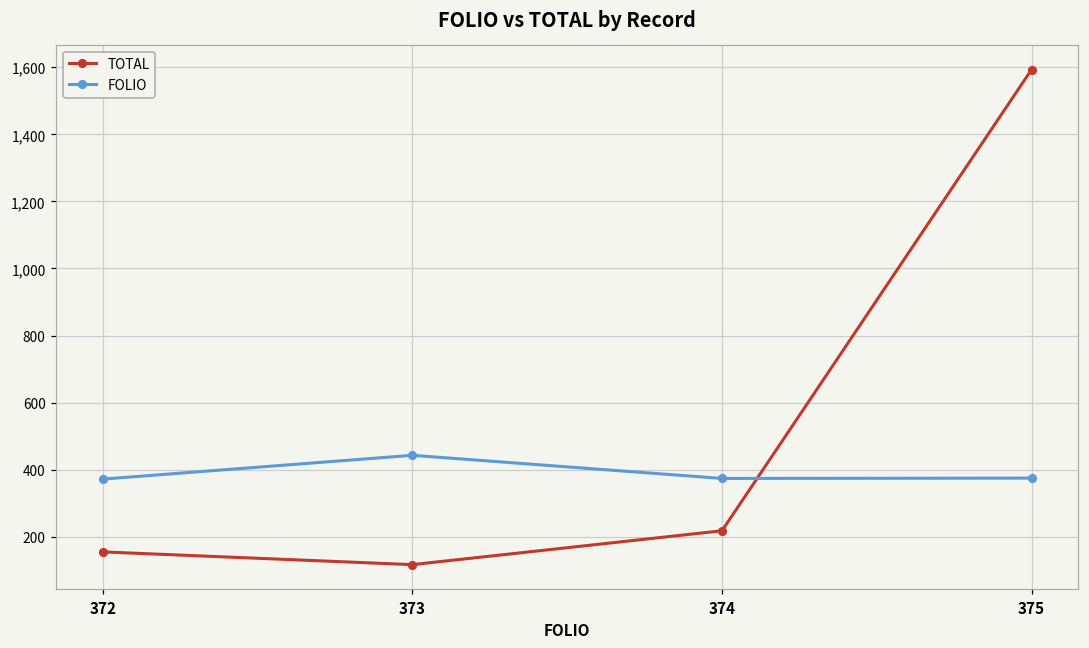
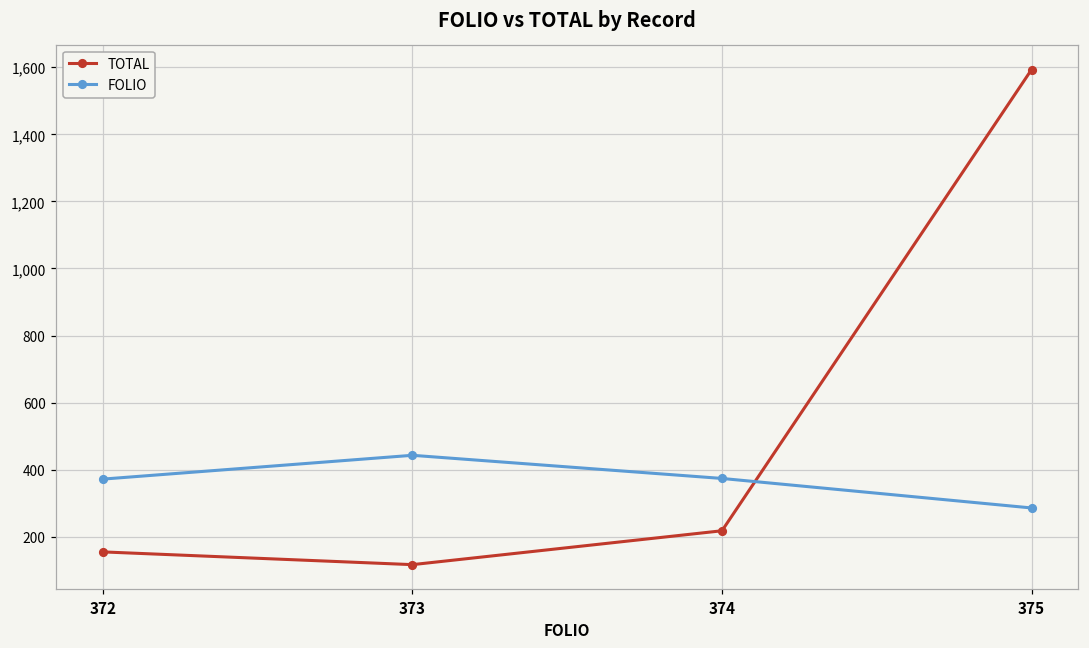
  {
    "TOTAL": {
      "372": "160",
      "373": "120",
      "374": "220",
      "375": "1,590"
    },
    "FOLIO": {
      "372": "370",
      "373": "440",
      "374": "370",
-     "375": "380"
+     "375": "290"
    }
  }
